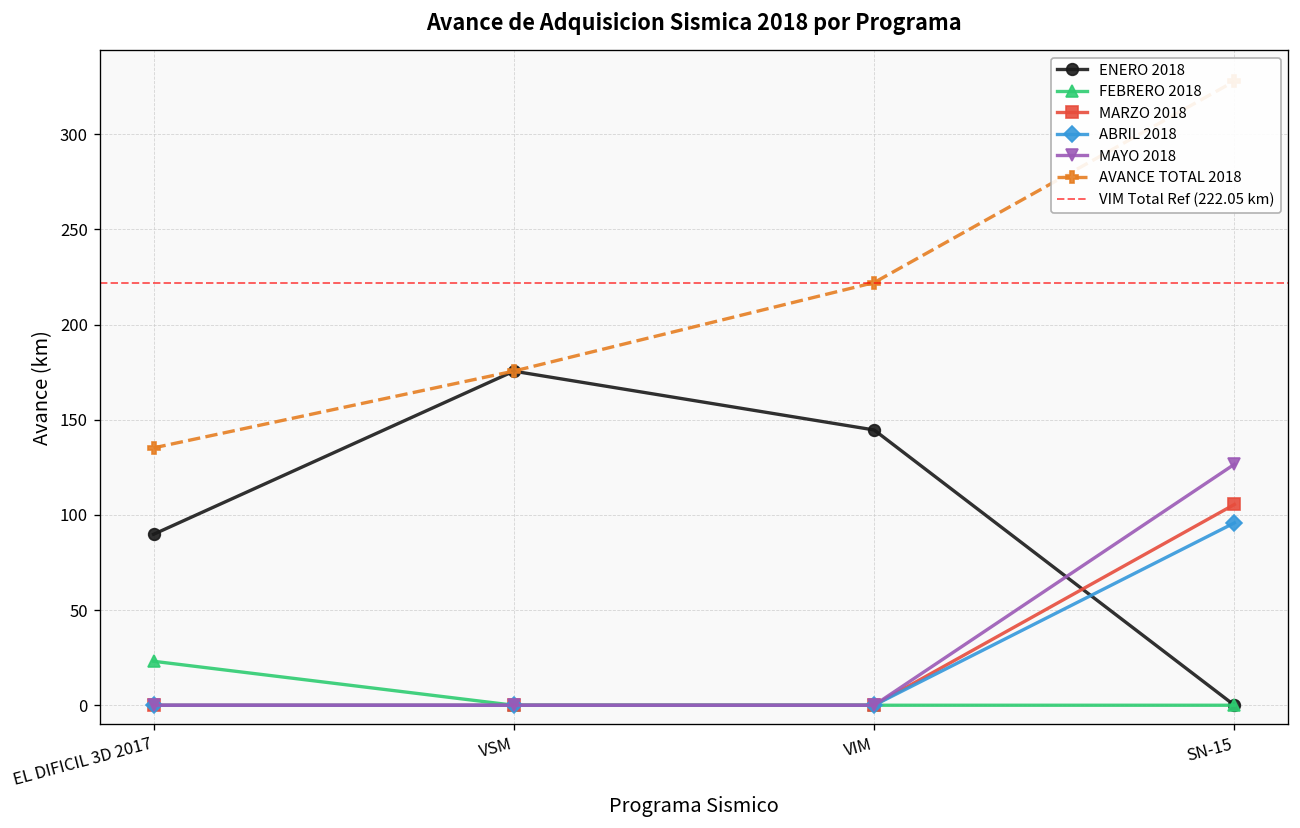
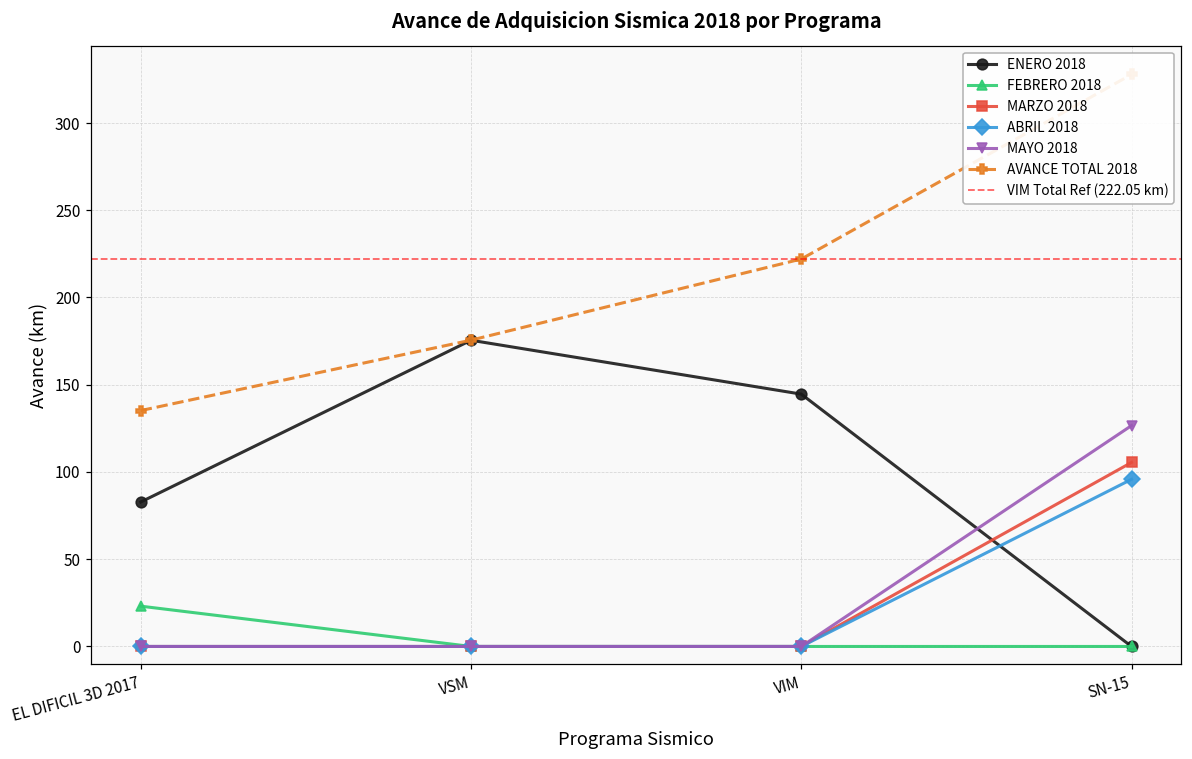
  {
    "ENERO 2018": {
-     "EL DIFICIL 3D 2017": 90,
+     "EL DIFICIL 3D 2017": 83,
      "VIM": 145
    },
    "FEBRERO 2018": {
      "EL DIFICIL 3D 2017": 23
    },
    "ABRIL 2018": {
      "SN-15": 96
    },
    "MAYO 2018": {
      "SN-15": 127
    }
  }
